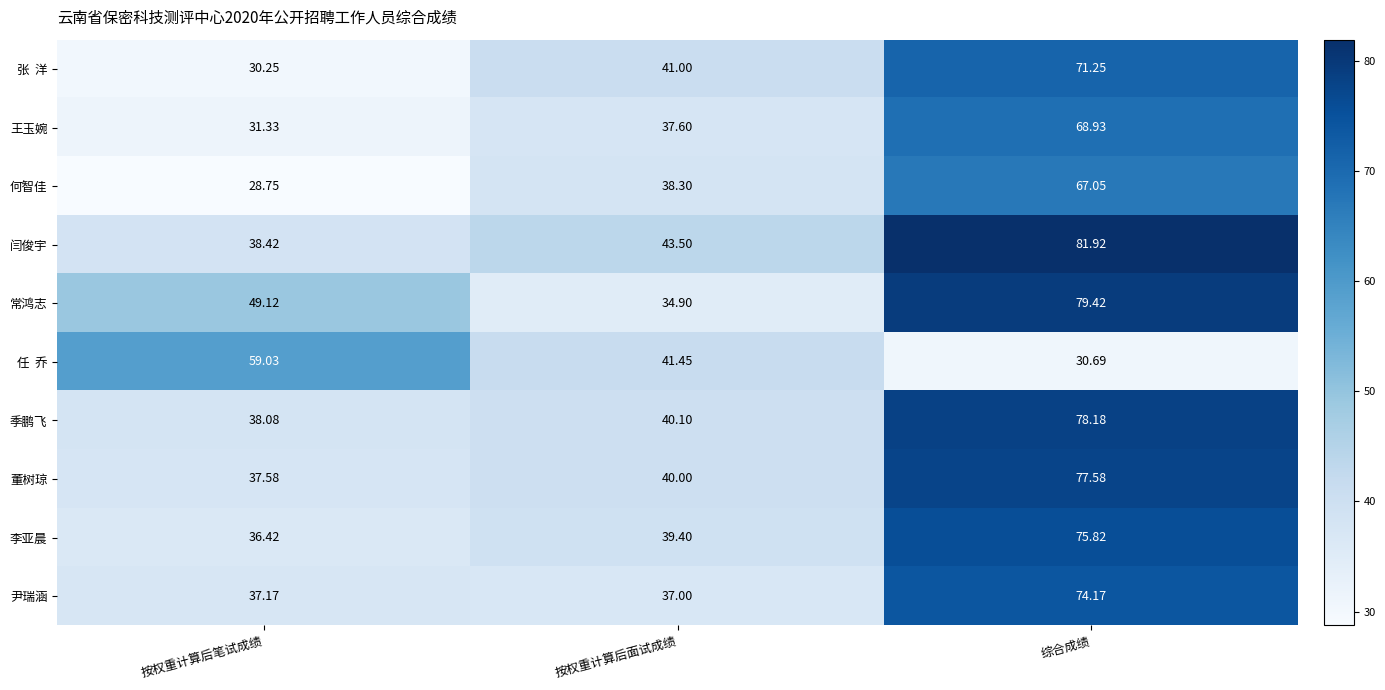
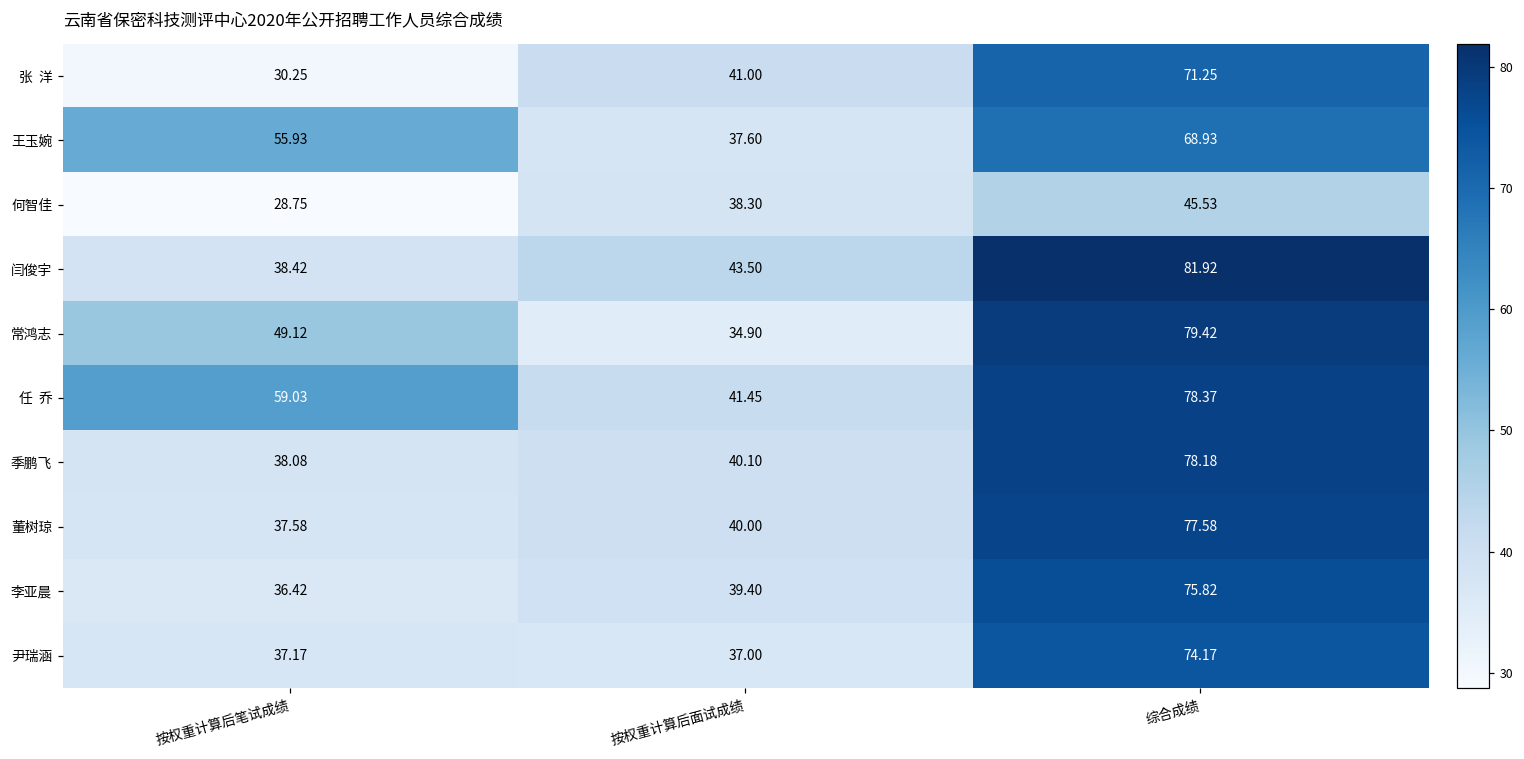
  {
    "张 洋": {
      "按权重计算后笔试成绩": 30.25,
      "按权重计算后面试成绩": 41.00,
      "综合成绩": 71.25
    },
    "王玉婉": {
-     "按权重计算后笔试成绩": 31.33,
+     "按权重计算后笔试成绩": 55.93,
      "按权重计算后面试成绩": 37.60,
      "综合成绩": 68.93
    },
    "何智佳": {
      "按权重计算后笔试成绩": 28.75,
      "按权重计算后面试成绩": 38.30,
-     "综合成绩": 67.05
+     "综合成绩": 45.53
    },
    "闫俊宇": {
      "按权重计算后笔试成绩": 38.42,
      "按权重计算后面试成绩": 43.50,
      "综合成绩": 81.92
    },
    "常鸿志": {
      "按权重计算后笔试成绩": 49.12,
      "按权重计算后面试成绩": 34.90,
      "综合成绩": 79.42
    },
    "任 乔": {
      "按权重计算后笔试成绩": 59.03,
      "按权重计算后面试成绩": 41.45,
-     "综合成绩": 30.69
+     "综合成绩": 78.37
    },
    "季鹏飞": {
      "按权重计算后笔试成绩": 38.08,
      "按权重计算后面试成绩": 40.10,
      "综合成绩": 78.18
    },
    "董树琼": {
      "按权重计算后笔试成绩": 37.58,
      "按权重计算后面试成绩": 40.00,
      "综合成绩": 77.58
    },
    "李亚晨": {
      "按权重计算后笔试成绩": 36.42,
      "按权重计算后面试成绩": 39.40,
      "综合成绩": 75.82
    },
    "尹瑞涵": {
      "按权重计算后笔试成绩": 37.17,
      "按权重计算后面试成绩": 37.00,
      "综合成绩": 74.17
    }
  }
